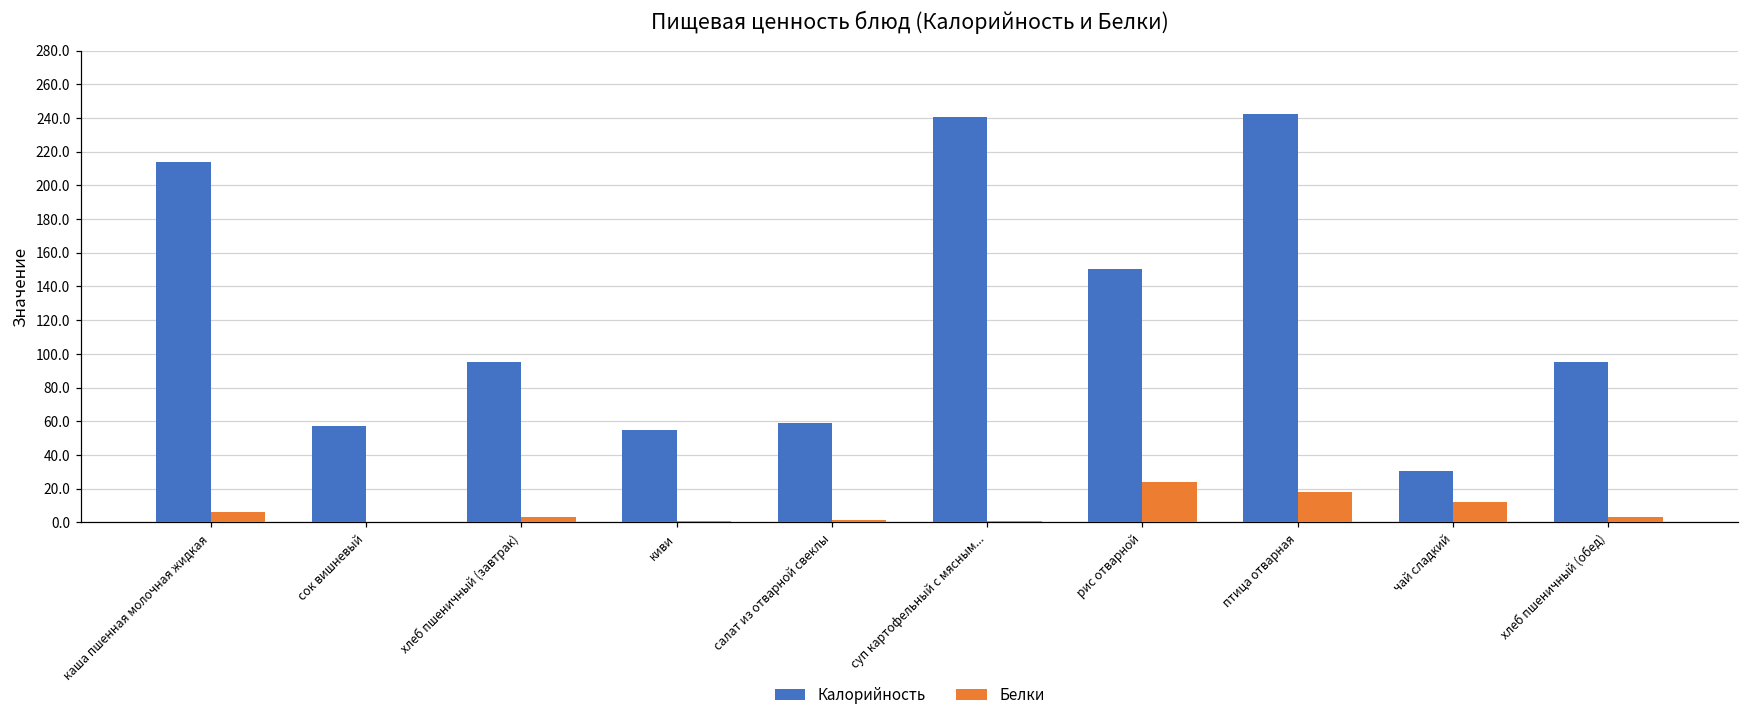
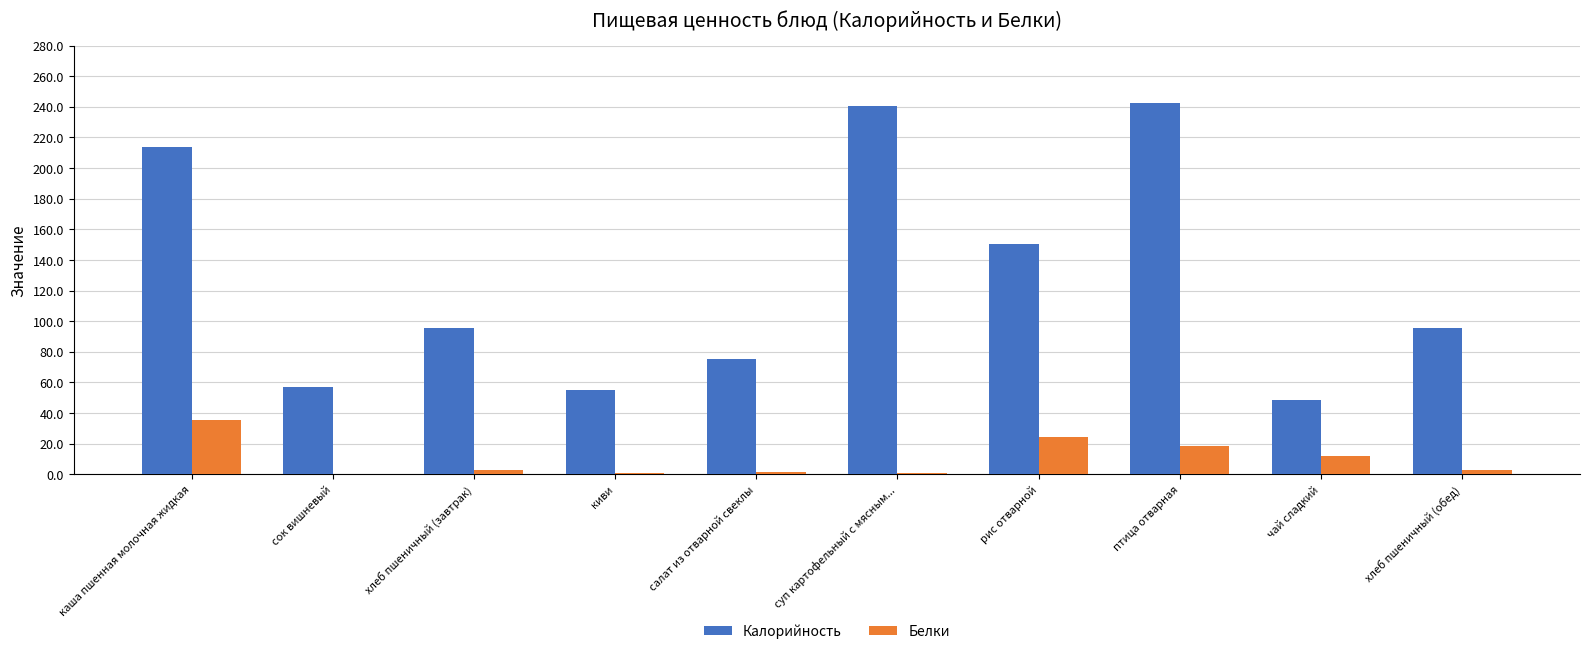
  {
    "Калорийность": {
      "каша пшенная молочная жидкая": 214,
      "сок вишневый": 57,
      "хлеб пшеничный (завтрак)": 95,
      "киви": 55,
-     "салат из отварной свеклы": 59,
+     "салат из отварной свеклы": 75,
      "суп картофельный с мясным...": 241,
      "рис отварной": 150,
      "птица отварная": 243,
-     "чай сладкий": 31,
+     "чай сладкий": 49,
      "хлеб пшеничный (обед)": 95
    },
    "Белки": {
-     "каша пшенная молочная жидкая": 6,
+     "каша пшенная молочная жидкая": 35,
      "сок вишневый": 0,
      "хлеб пшеничный (завтрак)": 3,
      "рис отварной": 24,
      "птица отварная": 18,
      "чай сладкий": 12,
      "хлеб пшеничный (обед)": 3
    }
  }
